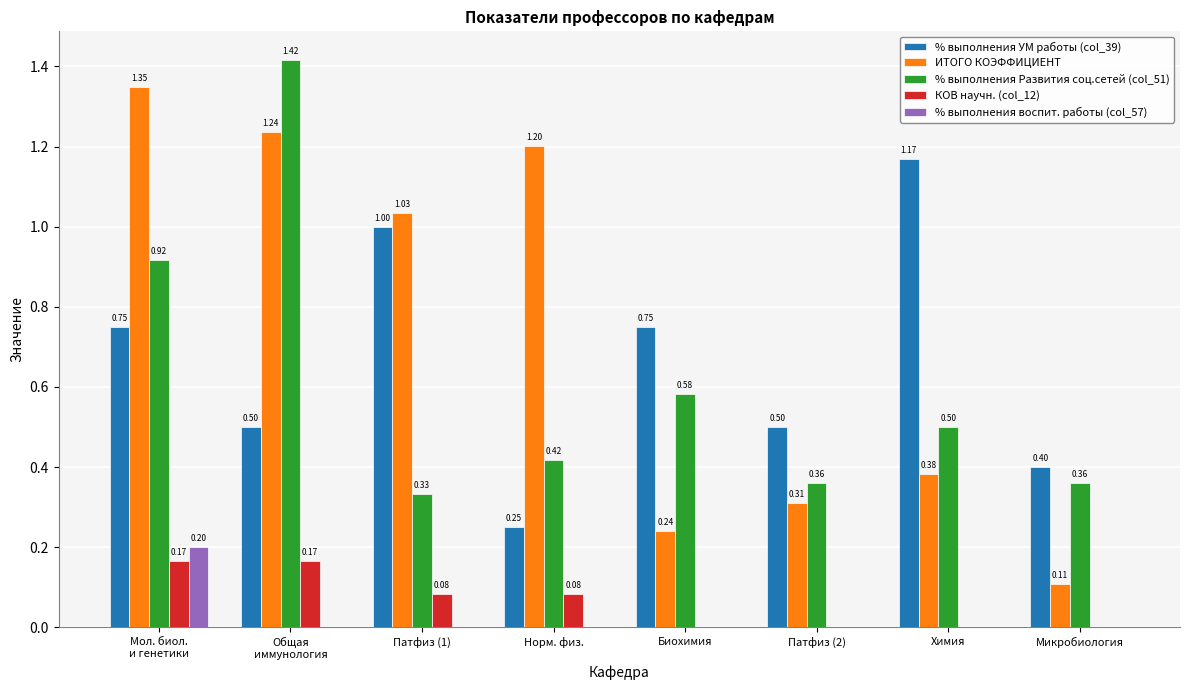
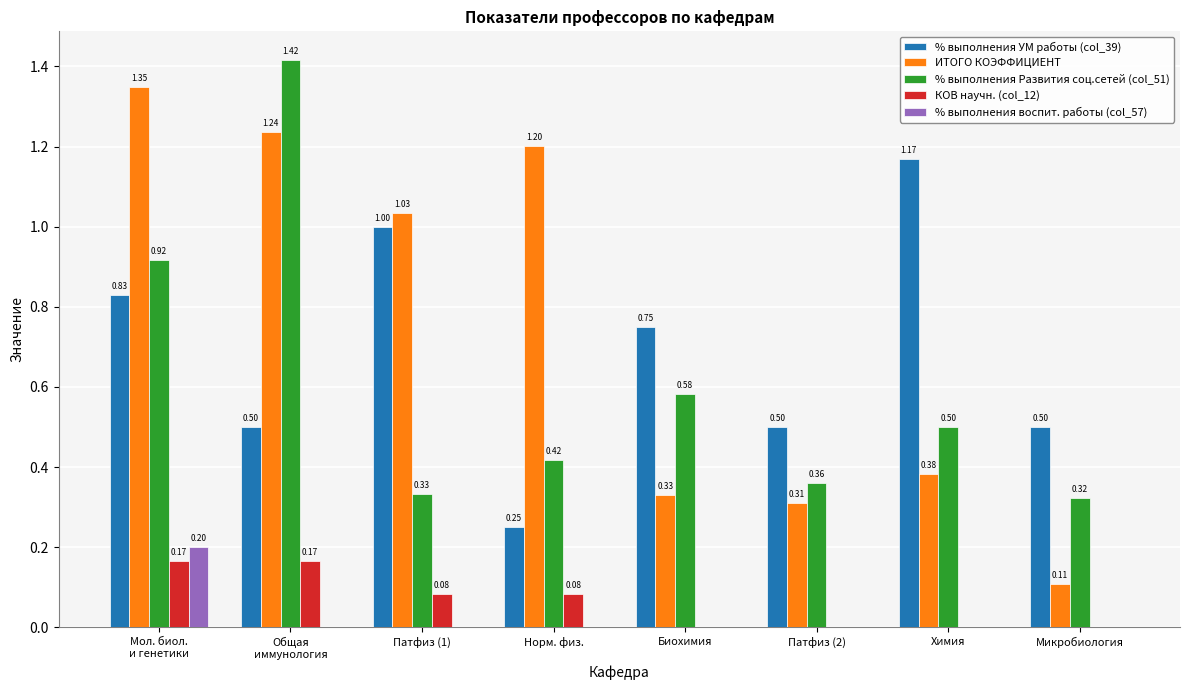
  {
    "% выполнения УМ работы (col_39)": {
-     "Мол. биол. и генетики": 0.75,
+     "Мол. биол. и генетики": 0.83,
      "Общая иммунология": 0.50,
      "Патфиз (1)": 1.00,
      "Норм. физ.": 0.25,
      "Биохимия": 0.75,
      "Патфиз (2)": 0.50,
      "Химия": 1.17,
-     "Микробиология": 0.40
+     "Микробиология": 0.50
    },
    "ИТОГО КОЭФФИЦИЕНТ": {
      "Мол. биол. и генетики": 1.35,
      "Общая иммунология": 1.24,
      "Патфиз (1)": 1.03,
      "Норм. физ.": 1.20,
-     "Биохимия": 0.24,
+     "Биохимия": 0.33,
      "Патфиз (2)": 0.31,
      "Химия": 0.38,
      "Микробиология": 0.11
    },
    "% выполнения Развития соц.сетей (col_51)": {
      "Мол. биол. и генетики": 0.92,
      "Общая иммунология": 1.42,
      "Патфиз (1)": 0.33,
      "Норм. физ.": 0.42,
      "Биохимия": 0.58,
      "Патфиз (2)": 0.36,
      "Химия": 0.50,
-     "Микробиология": 0.36
+     "Микробиология": 0.32
    },
    "КОВ научн. (col_12)": {
      "Мол. биол. и генетики": 0.17,
      "Общая иммунология": 0.17,
      "Патфиз (1)": 0.08,
      "Норм. физ.": 0.08
    },
    "% выполнения воспит. работы (col_57)": {
      "Мол. биол. и генетики": 0.20
    }
  }
